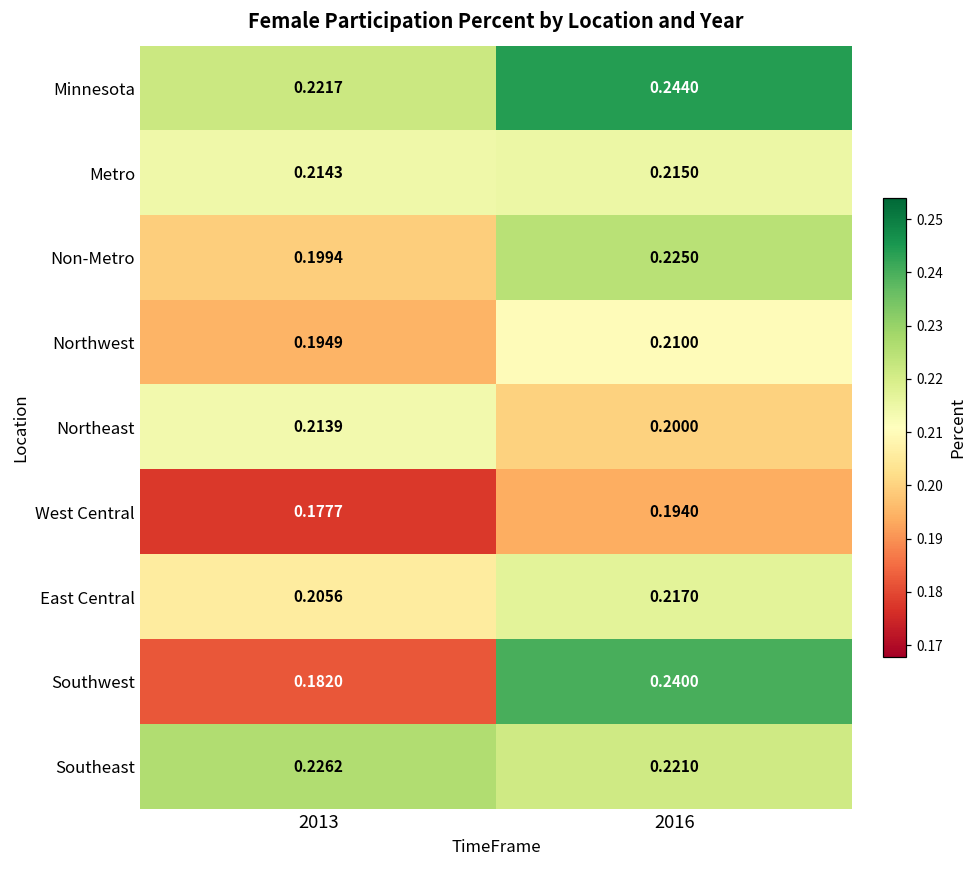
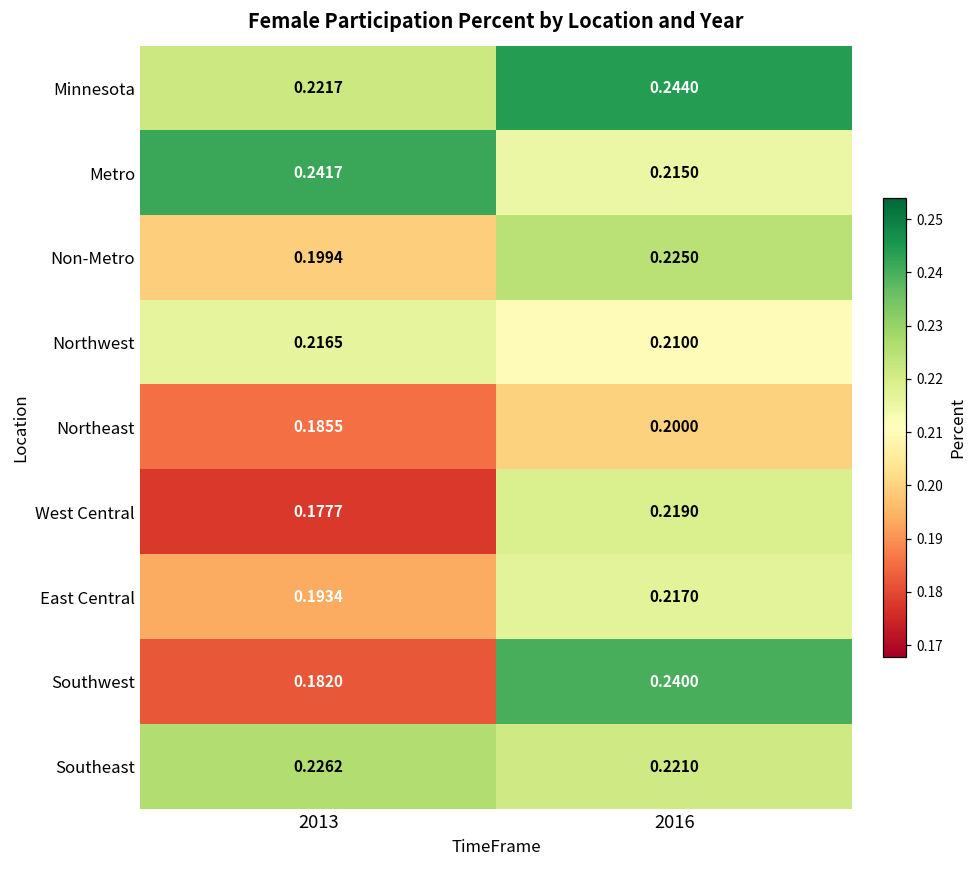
  {
    "Minnesota": {
      "2013": 0.2217,
      "2016": 0.2440
    },
    "Metro": {
-     "2013": 0.2143,
+     "2013": 0.2417,
      "2016": 0.2150
    },
    "Non-Metro": {
      "2013": 0.1994,
      "2016": 0.2250
    },
    "Northwest": {
-     "2013": 0.1949,
+     "2013": 0.2165,
      "2016": 0.2100
    },
    "Northeast": {
-     "2013": 0.2139,
+     "2013": 0.1855,
      "2016": 0.2000
    },
    "West Central": {
      "2013": 0.1777,
-     "2016": 0.1940
+     "2016": 0.2190
    },
    "East Central": {
-     "2013": 0.2056,
+     "2013": 0.1934,
      "2016": 0.2170
    },
    "Southwest": {
      "2013": 0.1820,
      "2016": 0.2400
    },
    "Southeast": {
      "2013": 0.2262,
      "2016": 0.2210
    }
  }
